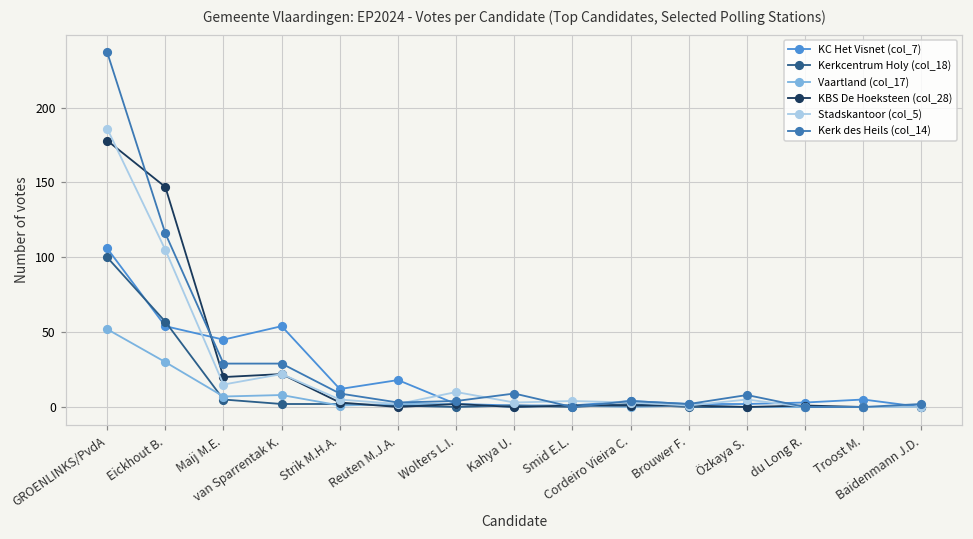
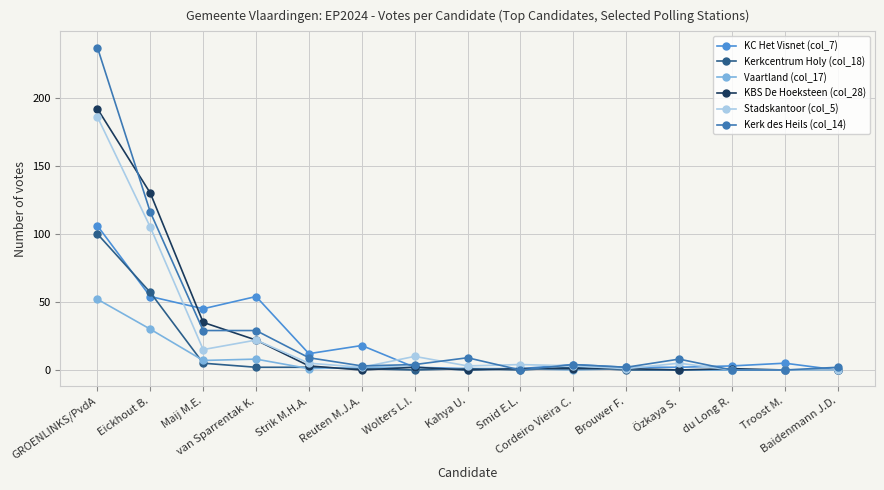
  {
    "KBS De Hoeksteen (col_28)": {
-     "GROENLINKS/PvdA": 178,
-     "Eickhout B.": 147,
-     "Maij M.E.": 20
+     "GROENLINKS/PvdA": 192,
+     "Eickhout B.": 130,
+     "Maij M.E.": 35
    }
  }
